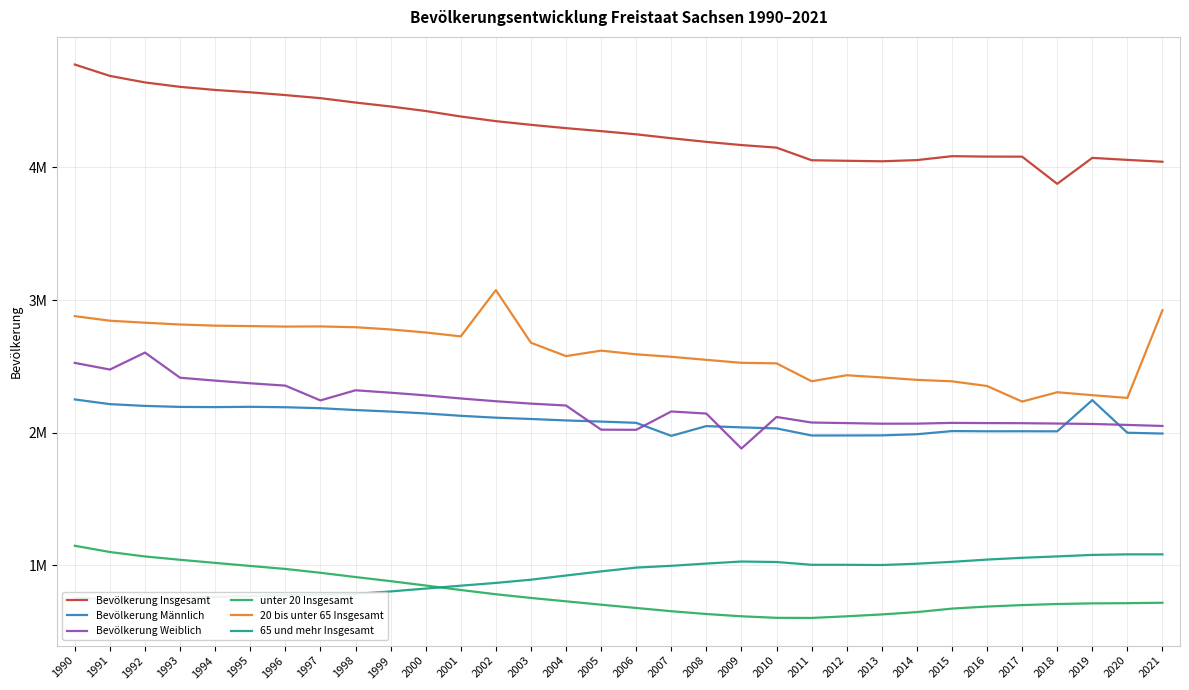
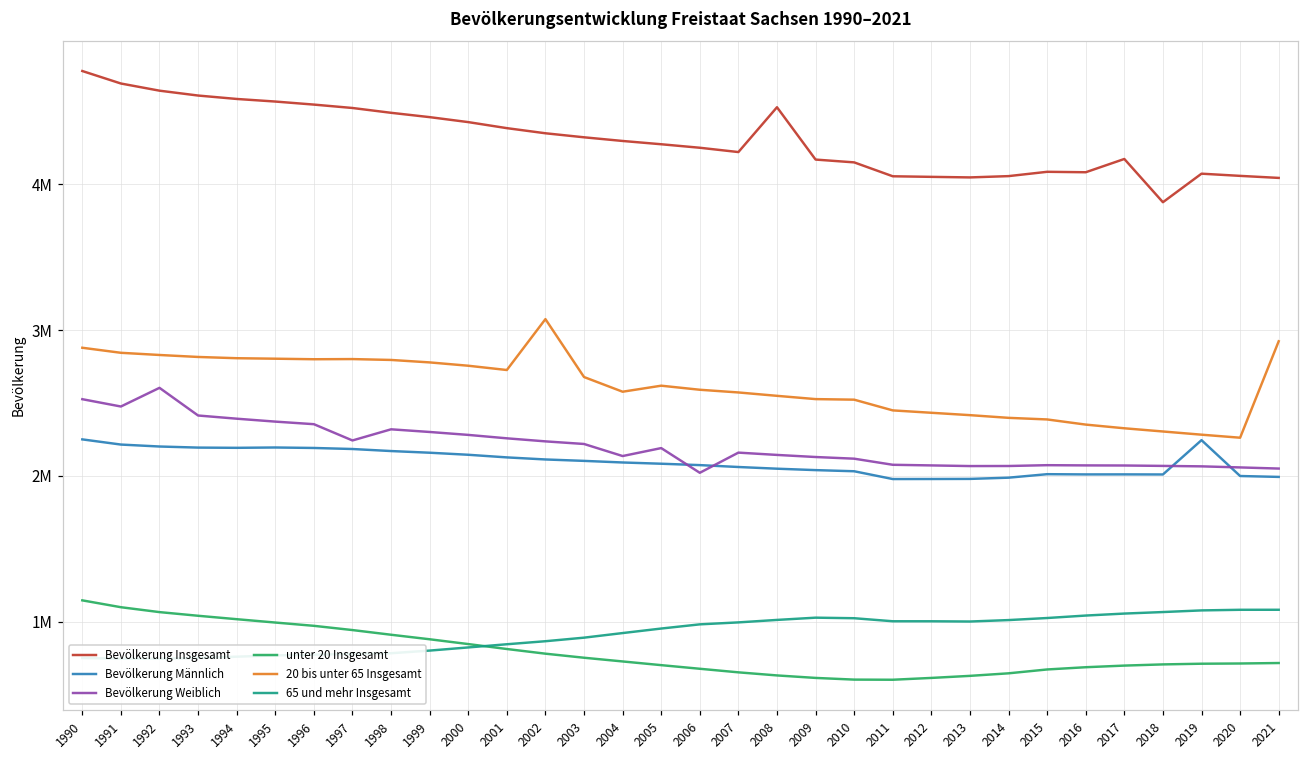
  {
    "Bevölkerung Insgesamt": {
      "1990": 4780000,
      "1991": 4690000,
      "1992": 4640000,
      "1993": 4610000,
      "1994": 4580000,
      "1995": 4570000,
      "1996": 4550000,
      "1997": 4520000,
      "1998": 4490000,
      "1999": 4460000,
      "2000": 4430000,
      "2001": 4380000,
      "2002": 4350000,
      "2003": 4320000,
      "2004": 4300000,
      "2005": 4270000,
      "2006": 4250000,
      "2007": 4220000,
-     "2008": 4190000,
+     "2008": 4530000,
      "2009": 4170000,
      "2010": 4150000,
      "2011": 4050000,
      "2012": 4050000,
      "2013": 4050000,
      "2014": 4060000,
      "2015": 4080000,
      "2016": 4080000,
-     "2017": 4080000,
+     "2017": 4170000,
      "2018": 3880000,
      "2019": 4070000,
      "2020": 4060000,
      "2021": 4040000
    },
    "Bevölkerung Männlich": {
      "1990": 2250000,
      "1991": 2210000,
      "1992": 2200000,
      "1993": 2190000,
      "1994": 2190000,
      "1995": 2190000,
      "1996": 2190000,
      "1997": 2180000,
      "1998": 2170000,
      "1999": 2160000,
      "2000": 2140000,
      "2001": 2130000,
      "2002": 2110000,
      "2003": 2100000,
      "2004": 2090000,
      "2005": 2080000,
      "2006": 2070000,
-     "2007": 1980000,
+     "2007": 2060000,
      "2008": 2050000,
      "2009": 2040000,
      "2010": 2030000,
      "2011": 1980000,
      "2012": 1980000,
      "2013": 1980000,
      "2014": 1990000,
      "2015": 2010000,
      "2016": 2010000,
      "2017": 2010000,
      "2018": 2010000,
      "2019": 2240000,
      "2020": 2000000,
      "2021": 1990000
    },
    "Bevölkerung Weiblich": {
      "1990": 2530000,
      "1991": 2480000,
      "1992": 2600000,
      "1993": 2410000,
      "1994": 2390000,
      "1995": 2370000,
      "1996": 2350000,
      "1997": 2240000,
      "1998": 2320000,
      "1999": 2300000,
      "2000": 2280000,
      "2001": 2260000,
      "2002": 2240000,
      "2003": 2220000,
-     "2004": 2200000,
-     "2005": 2020000,
+     "2004": 2140000,
+     "2005": 2190000,
      "2006": 2020000,
      "2007": 2160000,
      "2008": 2140000,
-     "2009": 1880000,
+     "2009": 2130000,
      "2010": 2120000,
      "2011": 2080000,
      "2012": 2070000,
      "2013": 2070000,
      "2014": 2070000,
      "2015": 2070000,
      "2016": 2070000,
      "2017": 2070000,
      "2018": 2070000,
      "2019": 2070000,
      "2020": 2060000,
      "2021": 2050000
    },
    "20 bis unter 65 Insgesamt": {
      "1990": 2880000,
      "1991": 2840000,
      "1992": 2830000,
      "1993": 2820000,
      "1994": 2810000,
      "1995": 2800000,
      "1996": 2800000,
      "1997": 2800000,
      "1998": 2790000,
      "1999": 2780000,
      "2000": 2760000,
      "2001": 2730000,
      "2002": 3070000,
      "2003": 2680000,
      "2004": 2580000,
      "2005": 2620000,
      "2006": 2590000,
      "2007": 2570000,
      "2008": 2550000,
      "2009": 2530000,
      "2010": 2520000,
-     "2011": 2390000,
+     "2011": 2450000,
      "2012": 2430000,
      "2013": 2420000,
      "2014": 2400000,
      "2015": 2390000,
      "2016": 2350000,
-     "2017": 2230000,
+     "2017": 2330000,
      "2018": 2300000,
      "2019": 2280000,
      "2020": 2260000,
      "2021": 2920000
    }
  }
